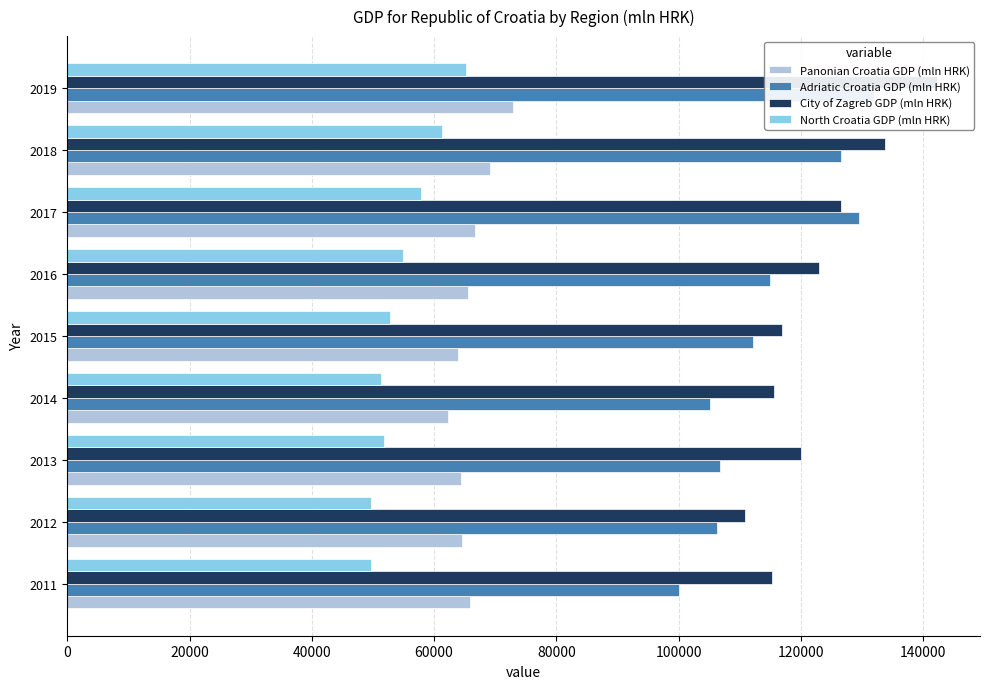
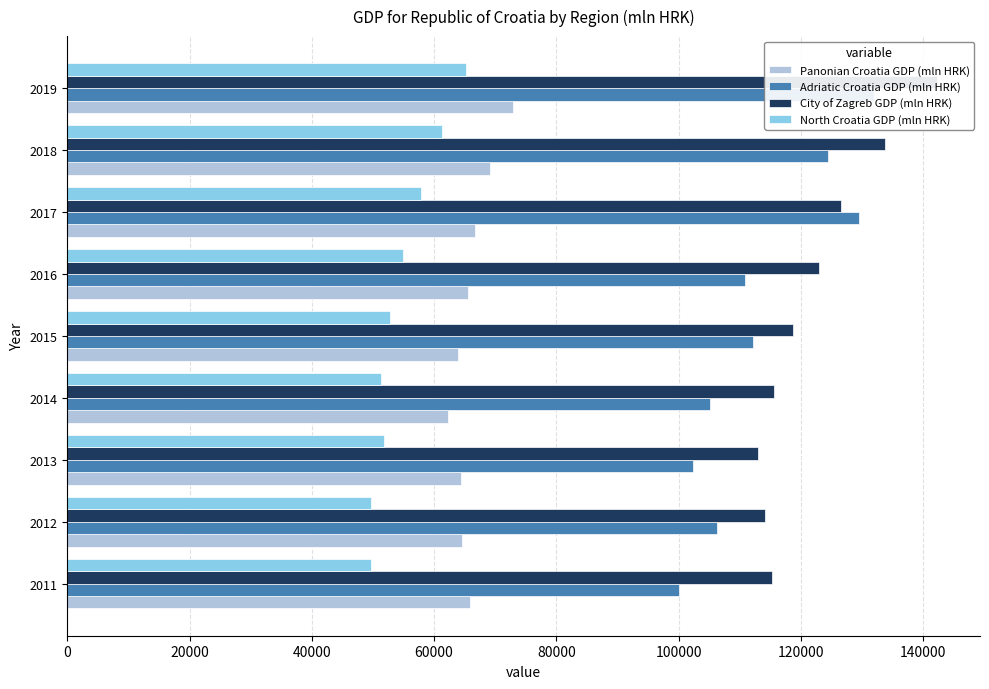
  {
    "Adriatic Croatia GDP (mln HRK)": {
-     "2018": 127000,
+     "2018": 124000,
      "2017": 130000,
-     "2016": 115000,
+     "2016": 111000,
      "2015": 112000,
      "2014": 105000,
-     "2013": 107000,
+     "2013": 102000,
      "2012": 106000,
      "2011": 100000
    },
    "City of Zagreb GDP (mln HRK)": {
      "2018": 134000,
      "2017": 127000,
      "2016": 123000,
-     "2015": 117000,
+     "2015": 119000,
      "2014": 116000,
-     "2013": 120000,
-     "2012": 111000,
+     "2013": 113000,
+     "2012": 114000,
      "2011": 115000
    }
  }
